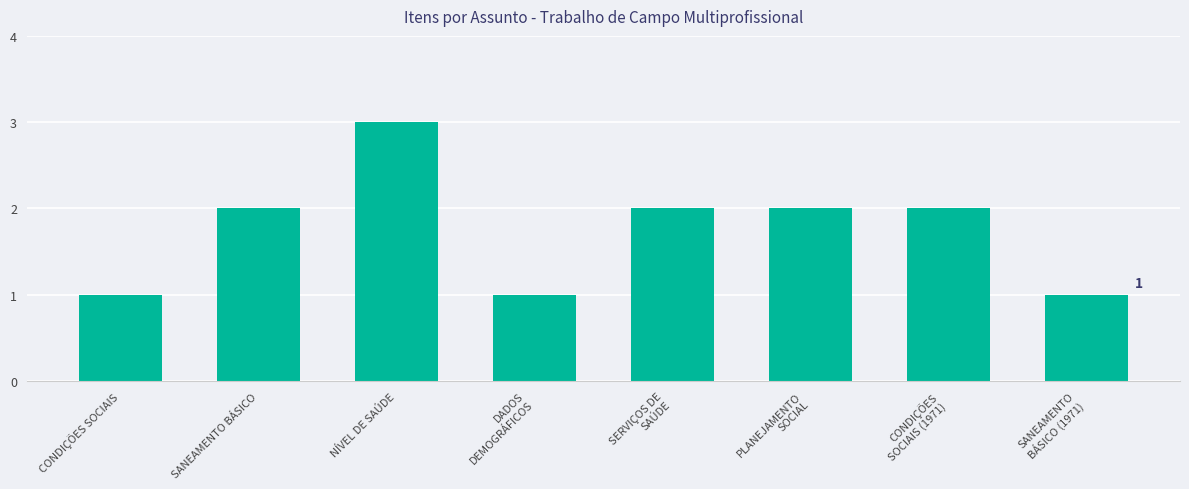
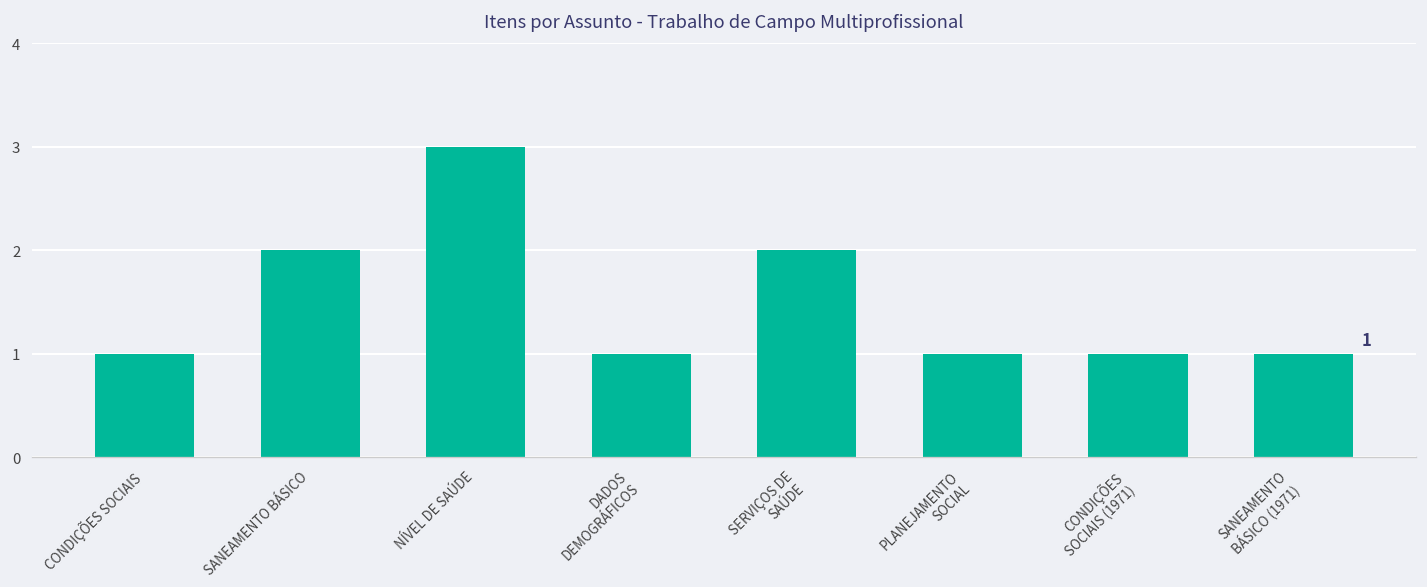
  {
    "CONDIÇÕES SOCIAIS": 1,
    "SANEAMENTO BÁSICO": 2,
    "NÍVEL DE SAÚDE": 3,
    "DADOS DEMOGRÁFICOS": 1,
    "SERVIÇOS DE SAÚDE": 2,
-   "PLANEJAMENTO SOCIAL": 2,
-   "CONDIÇÕES SOCIAIS (1971)": 2,
+   "PLANEJAMENTO SOCIAL": 1,
+   "CONDIÇÕES SOCIAIS (1971)": 1,
    "SANEAMENTO BÁSICO (1971)": 1
  }
